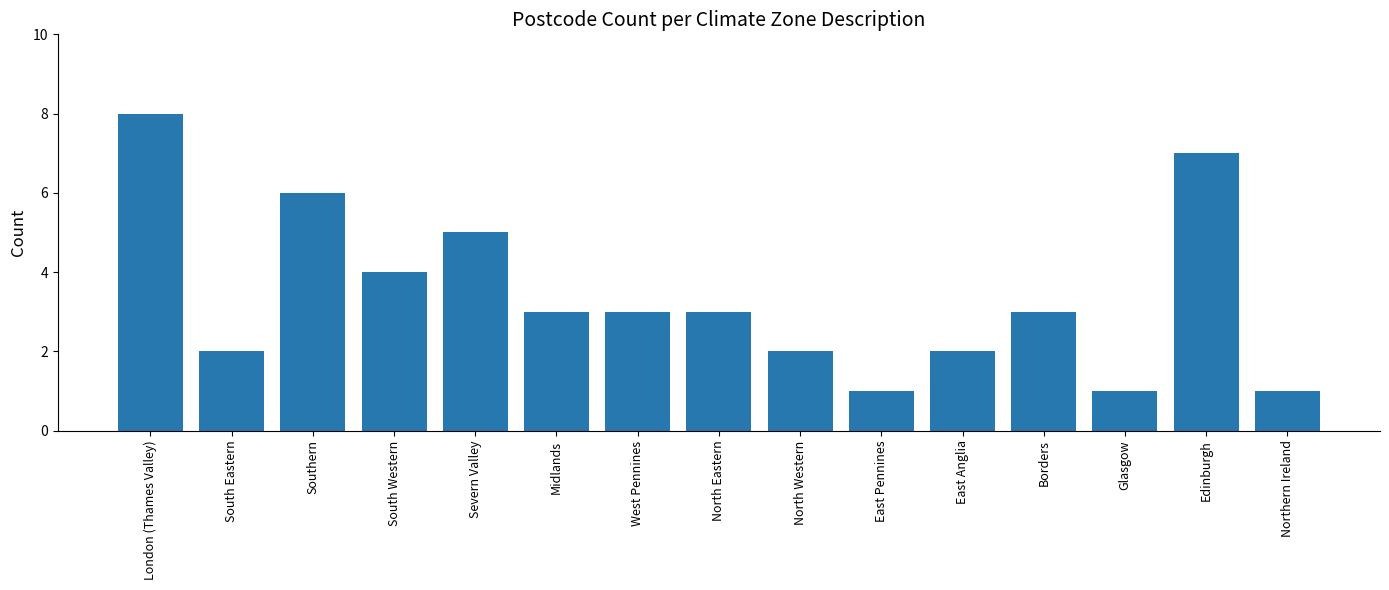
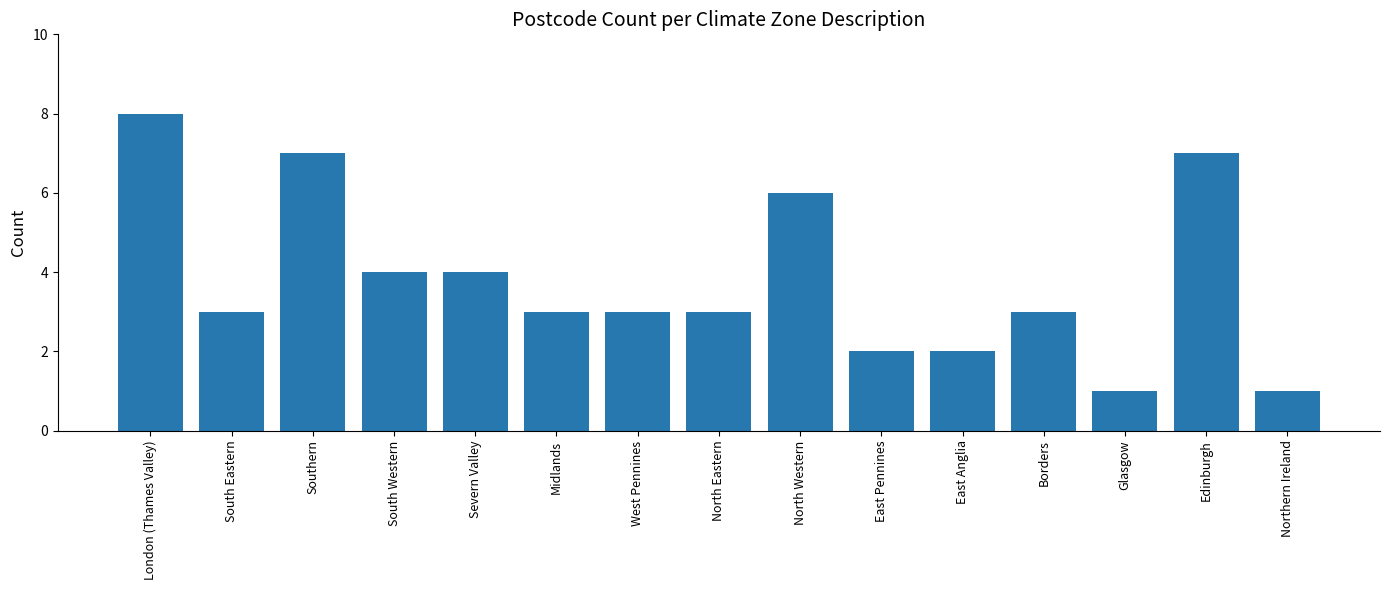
  {
    "London (Thames Valley)": 8,
-   "South Eastern": 2,
-   "Southern": 6,
+   "South Eastern": 3,
+   "Southern": 7,
    "South Western": 4,
-   "Severn Valley": 5,
+   "Severn Valley": 4,
    "Midlands": 3,
    "West Pennines": 3,
    "North Eastern": 3,
-   "North Western": 2,
-   "East Pennines": 1,
+   "North Western": 6,
+   "East Pennines": 2,
    "East Anglia": 2,
    "Borders": 3,
    "Glasgow": 1,
    "Edinburgh": 7,
    "Northern Ireland": 1
  }
